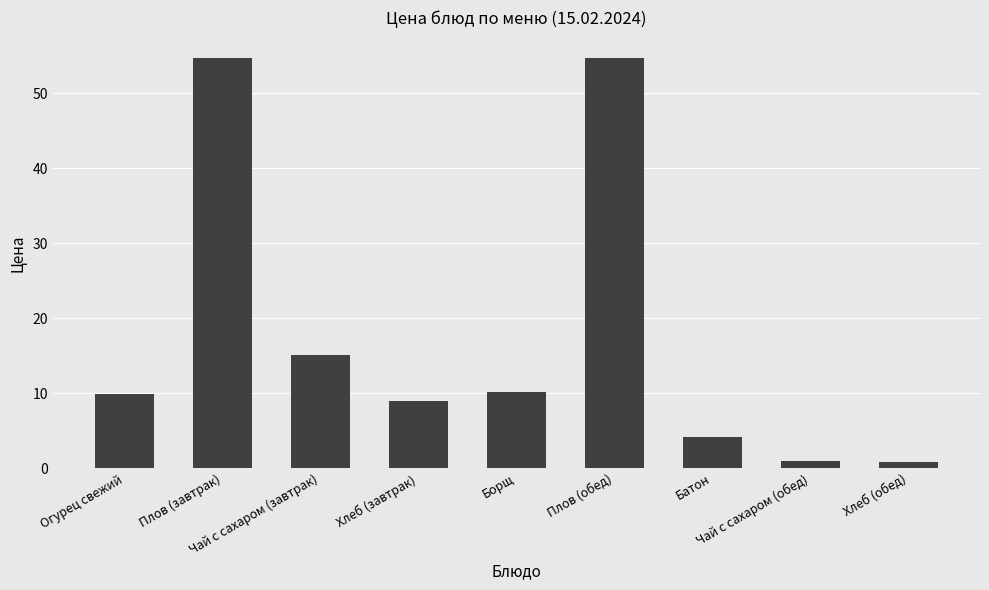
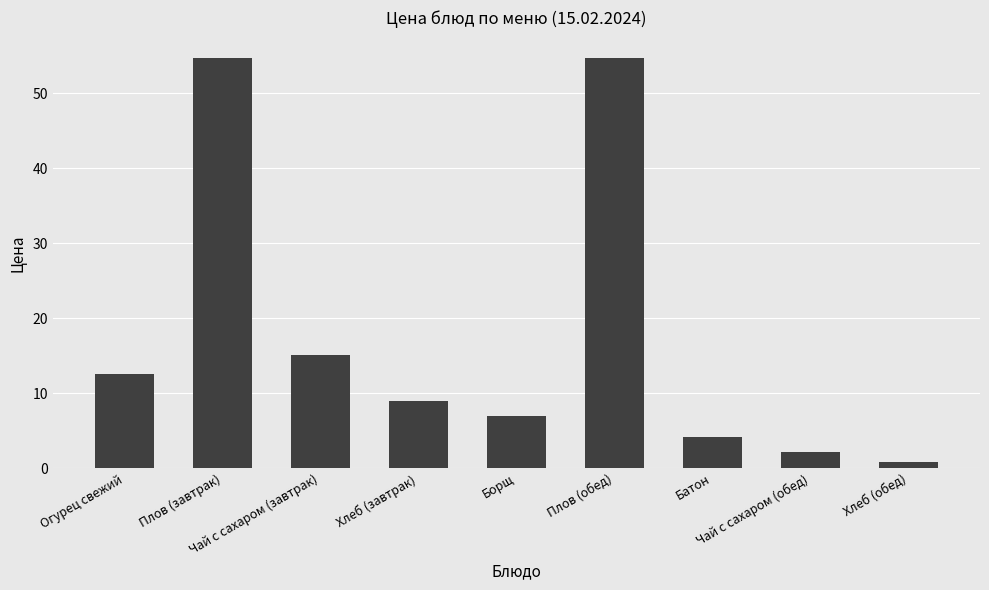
  {
-   "Огурец свежий": 10,
+   "Огурец свежий": 13,
    "Плов (завтрак)": 55,
    "Чай с сахаром (завтрак)": 15,
    "Хлеб (завтрак)": 9,
-   "Борщ": 10,
+   "Борщ": 7,
    "Плов (обед)": 55,
    "Батон": 4,
-   "Чай с сахаром (обед)": 1,
+   "Чай с сахаром (обед)": 2,
    "Хлеб (обед)": 1
  }
